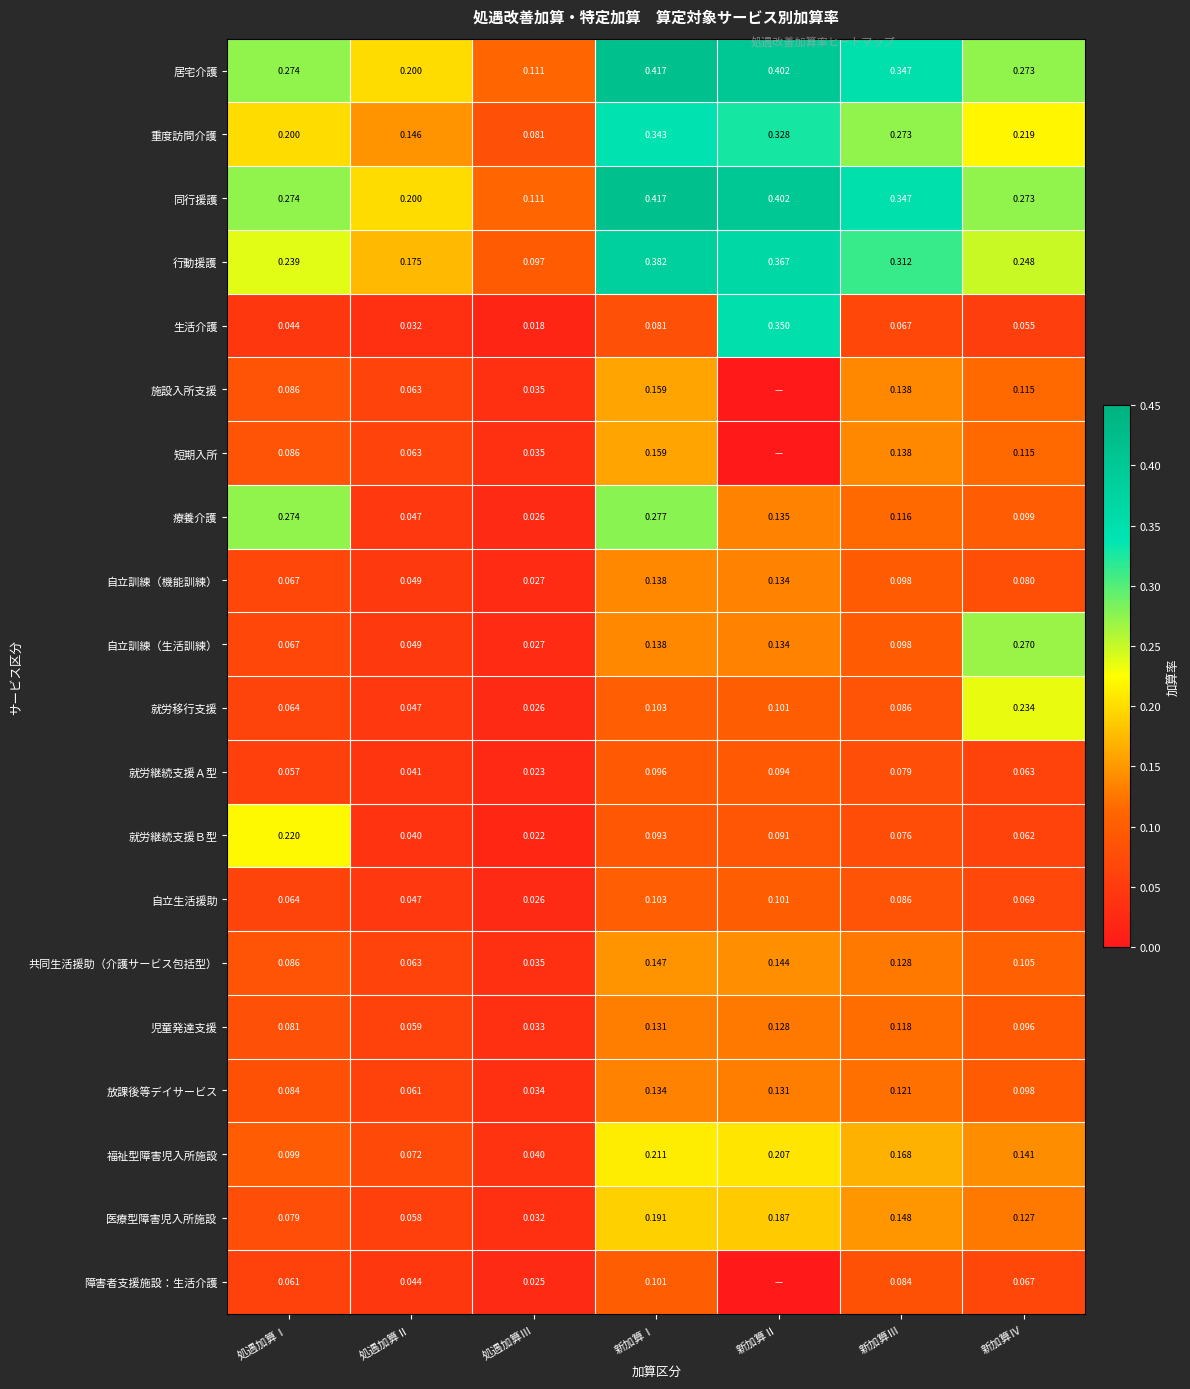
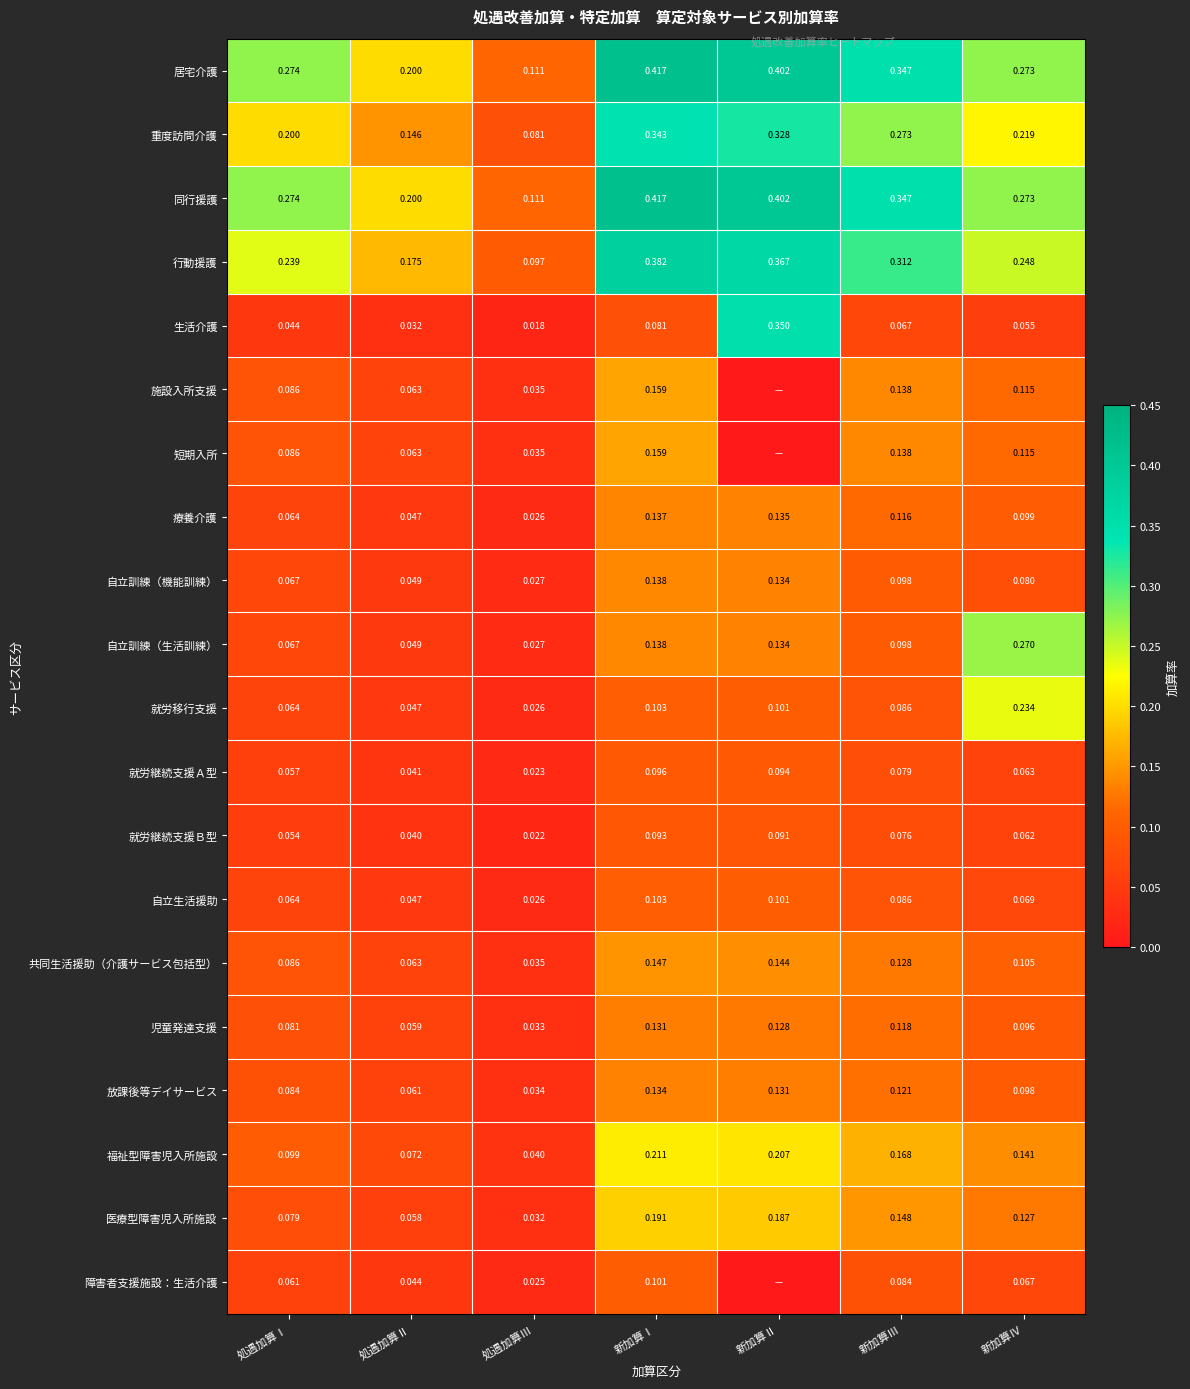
  {
    "居宅介護": {
      "処遇加算Ⅰ": 0.274,
      "処遇加算Ⅱ": 0.200,
      "処遇加算Ⅲ": 0.111,
      "新加算Ⅰ": 0.417,
      "新加算Ⅱ": 0.402,
      "新加算Ⅲ": 0.347,
      "新加算Ⅳ": 0.273
    },
    "重度訪問介護": {
      "処遇加算Ⅰ": 0.200,
      "処遇加算Ⅱ": 0.146,
      "処遇加算Ⅲ": 0.081,
      "新加算Ⅰ": 0.343,
      "新加算Ⅱ": 0.328,
      "新加算Ⅲ": 0.273,
      "新加算Ⅳ": 0.219
    },
    "同行援護": {
      "処遇加算Ⅰ": 0.274,
      "処遇加算Ⅱ": 0.200,
      "処遇加算Ⅲ": 0.111,
      "新加算Ⅰ": 0.417,
      "新加算Ⅱ": 0.402,
      "新加算Ⅲ": 0.347,
      "新加算Ⅳ": 0.273
    },
    "行動援護": {
      "処遇加算Ⅰ": 0.239,
      "処遇加算Ⅱ": 0.175,
      "処遇加算Ⅲ": 0.097,
      "新加算Ⅰ": 0.382,
      "新加算Ⅱ": 0.367,
      "新加算Ⅲ": 0.312,
      "新加算Ⅳ": 0.248
    },
    "生活介護": {
      "処遇加算Ⅰ": 0.044,
      "処遇加算Ⅱ": 0.032,
      "処遇加算Ⅲ": 0.018,
      "新加算Ⅰ": 0.081,
      "新加算Ⅱ": 0.350,
      "新加算Ⅲ": 0.067,
      "新加算Ⅳ": 0.055
    },
    "施設入所支援": {
      "処遇加算Ⅰ": 0.086,
      "処遇加算Ⅱ": 0.063,
      "処遇加算Ⅲ": 0.035,
      "新加算Ⅰ": 0.159,
      "新加算Ⅲ": 0.138,
      "新加算Ⅳ": 0.115
    },
    "短期入所": {
      "処遇加算Ⅰ": 0.086,
      "処遇加算Ⅱ": 0.063,
      "処遇加算Ⅲ": 0.035,
      "新加算Ⅰ": 0.159,
      "新加算Ⅲ": 0.138,
      "新加算Ⅳ": 0.115
    },
    "療養介護": {
-     "処遇加算Ⅰ": 0.274,
+     "処遇加算Ⅰ": 0.064,
      "処遇加算Ⅱ": 0.047,
      "処遇加算Ⅲ": 0.026,
-     "新加算Ⅰ": 0.277,
+     "新加算Ⅰ": 0.137,
      "新加算Ⅱ": 0.135,
      "新加算Ⅲ": 0.116,
      "新加算Ⅳ": 0.099
    },
    "自立訓練（機能訓練）": {
      "処遇加算Ⅰ": 0.067,
      "処遇加算Ⅱ": 0.049,
      "処遇加算Ⅲ": 0.027,
      "新加算Ⅰ": 0.138,
      "新加算Ⅱ": 0.134,
      "新加算Ⅲ": 0.098,
      "新加算Ⅳ": 0.080
    },
    "自立訓練（生活訓練）": {
      "処遇加算Ⅰ": 0.067,
      "処遇加算Ⅱ": 0.049,
      "処遇加算Ⅲ": 0.027,
      "新加算Ⅰ": 0.138,
      "新加算Ⅱ": 0.134,
      "新加算Ⅲ": 0.098,
      "新加算Ⅳ": 0.270
    },
    "就労移行支援": {
      "処遇加算Ⅰ": 0.064,
      "処遇加算Ⅱ": 0.047,
      "処遇加算Ⅲ": 0.026,
      "新加算Ⅰ": 0.103,
      "新加算Ⅱ": 0.101,
      "新加算Ⅲ": 0.086,
      "新加算Ⅳ": 0.234
    },
    "就労継続支援Ａ型": {
      "処遇加算Ⅰ": 0.057,
      "処遇加算Ⅱ": 0.041,
      "処遇加算Ⅲ": 0.023,
      "新加算Ⅰ": 0.096,
      "新加算Ⅱ": 0.094,
      "新加算Ⅲ": 0.079,
      "新加算Ⅳ": 0.063
    },
    "就労継続支援Ｂ型": {
-     "処遇加算Ⅰ": 0.220,
+     "処遇加算Ⅰ": 0.054,
      "処遇加算Ⅱ": 0.040,
      "処遇加算Ⅲ": 0.022,
      "新加算Ⅰ": 0.093,
      "新加算Ⅱ": 0.091,
      "新加算Ⅲ": 0.076,
      "新加算Ⅳ": 0.062
    },
    "自立生活援助": {
      "処遇加算Ⅰ": 0.064,
      "処遇加算Ⅱ": 0.047,
      "処遇加算Ⅲ": 0.026,
      "新加算Ⅰ": 0.103,
      "新加算Ⅱ": 0.101,
      "新加算Ⅲ": 0.086,
      "新加算Ⅳ": 0.069
    },
    "共同生活援助（介護サービス包括型）": {
      "処遇加算Ⅰ": 0.086,
      "処遇加算Ⅱ": 0.063,
      "処遇加算Ⅲ": 0.035,
      "新加算Ⅰ": 0.147,
      "新加算Ⅱ": 0.144,
      "新加算Ⅲ": 0.128,
      "新加算Ⅳ": 0.105
    },
    "児童発達支援": {
      "処遇加算Ⅰ": 0.081,
      "処遇加算Ⅱ": 0.059,
      "処遇加算Ⅲ": 0.033,
      "新加算Ⅰ": 0.131,
      "新加算Ⅱ": 0.128,
      "新加算Ⅲ": 0.118,
      "新加算Ⅳ": 0.096
    },
    "放課後等デイサービス": {
      "処遇加算Ⅰ": 0.084,
      "処遇加算Ⅱ": 0.061,
      "処遇加算Ⅲ": 0.034,
      "新加算Ⅰ": 0.134,
      "新加算Ⅱ": 0.131,
      "新加算Ⅲ": 0.121,
      "新加算Ⅳ": 0.098
    },
    "福祉型障害児入所施設": {
      "処遇加算Ⅰ": 0.099,
      "処遇加算Ⅱ": 0.072,
      "処遇加算Ⅲ": 0.040,
      "新加算Ⅰ": 0.211,
      "新加算Ⅱ": 0.207,
      "新加算Ⅲ": 0.168,
      "新加算Ⅳ": 0.141
    },
    "医療型障害児入所施設": {
      "処遇加算Ⅰ": 0.079,
      "処遇加算Ⅱ": 0.058,
      "処遇加算Ⅲ": 0.032,
      "新加算Ⅰ": 0.191,
      "新加算Ⅱ": 0.187,
      "新加算Ⅲ": 0.148,
      "新加算Ⅳ": 0.127
    },
    "障害者支援施設：生活介護": {
      "処遇加算Ⅰ": 0.061,
      "処遇加算Ⅱ": 0.044,
      "処遇加算Ⅲ": 0.025,
      "新加算Ⅰ": 0.101,
      "新加算Ⅲ": 0.084,
      "新加算Ⅳ": 0.067
    }
  }
